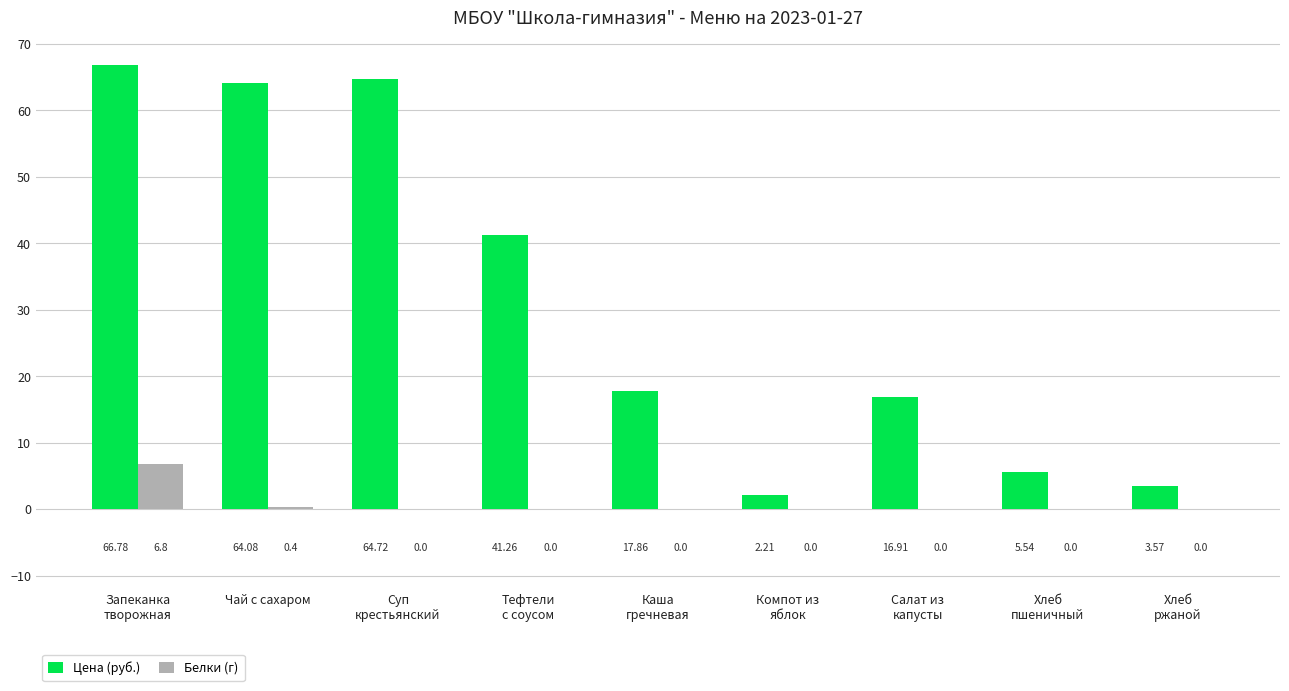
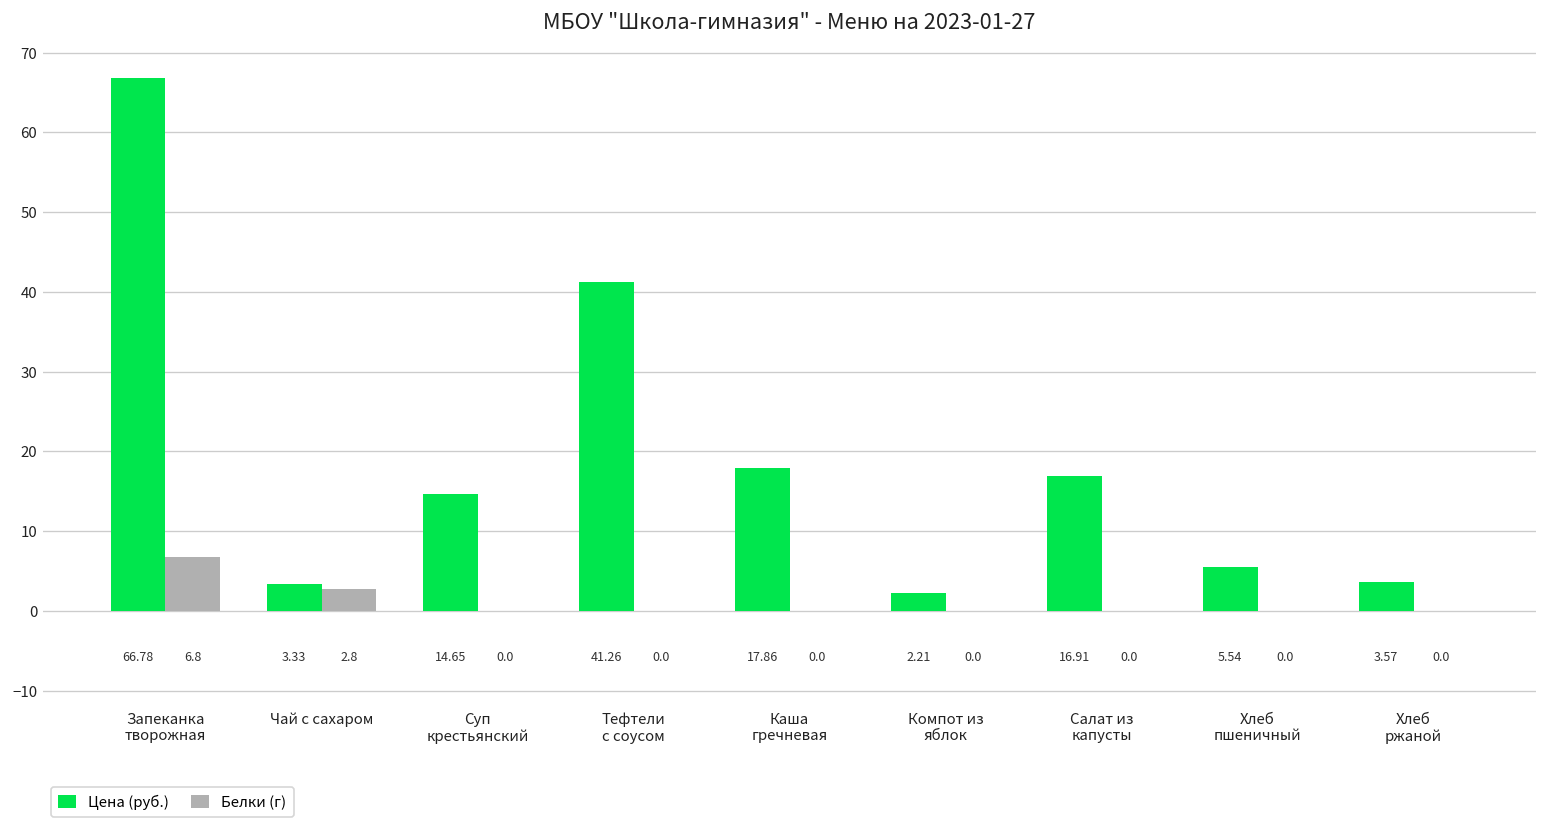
  {
    "Цена (руб.)": {
-     "Чай с сахаром": 64.08,
-     "Суп крестьянский": 64.72
+     "Чай с сахаром": 3.33,
+     "Суп крестьянский": 14.65
    },
    "Белки (г)": {
-     "Чай с сахаром": 0.4
+     "Чай с сахаром": 2.8
    }
  }
